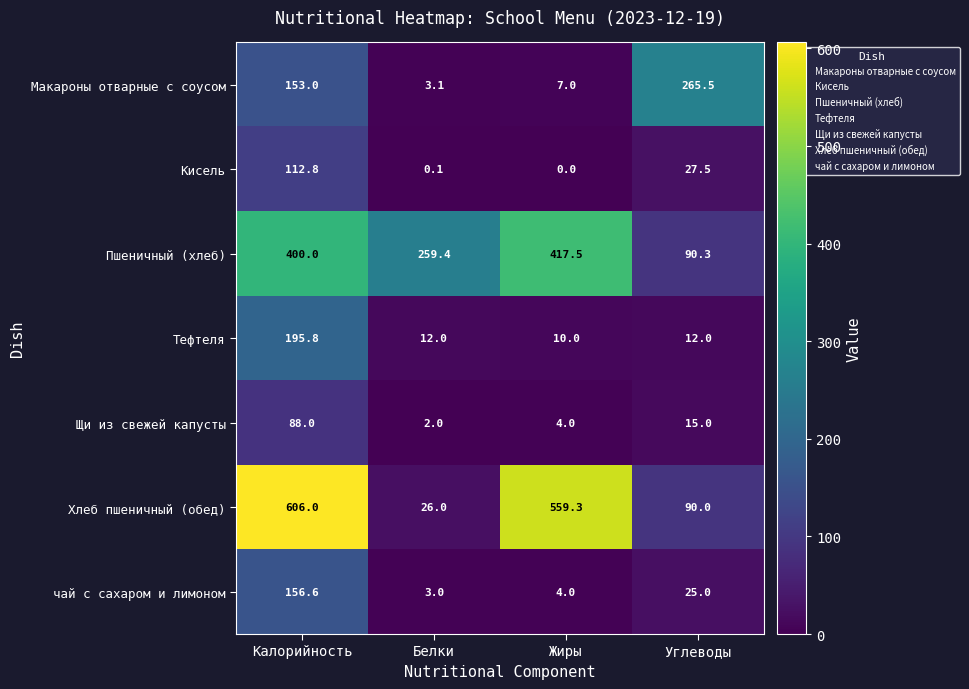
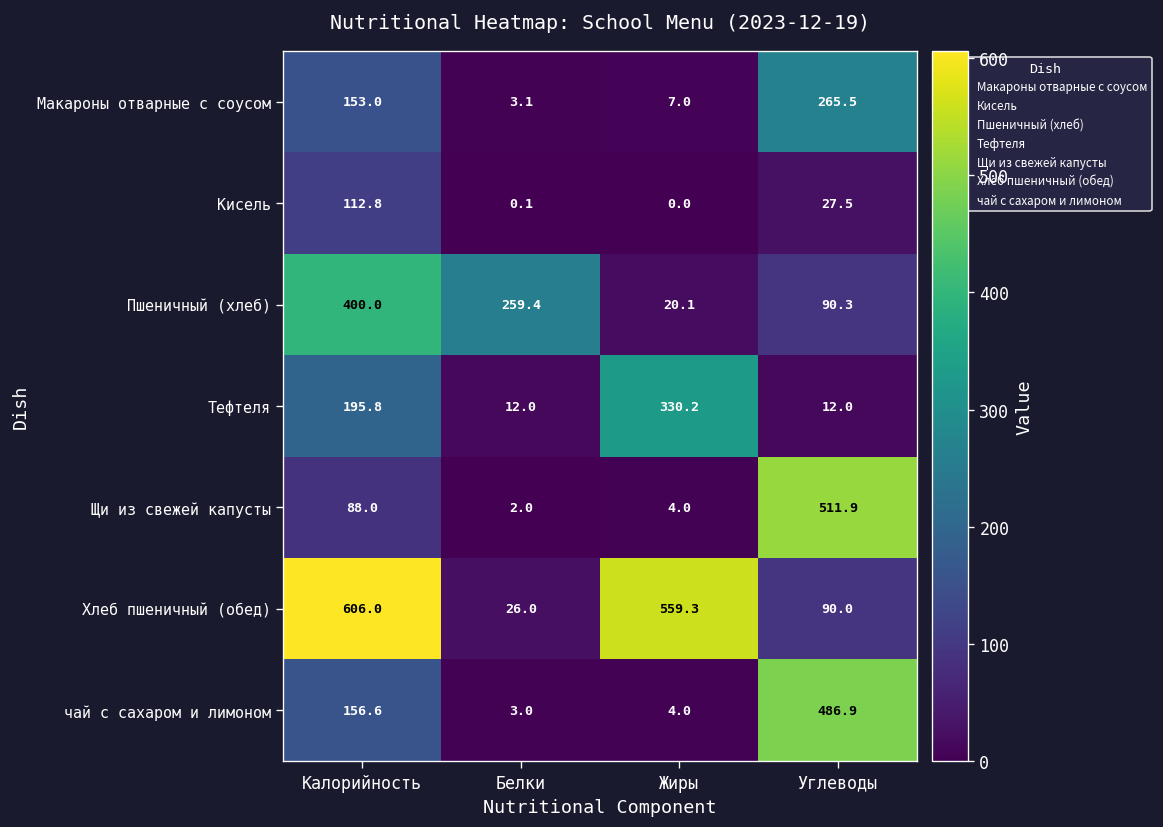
  {
    "Макароны отварные с соусом": {
      "Калорийность": 153.0,
      "Белки": 3.1,
      "Жиры": 7.0,
      "Углеводы": 265.5
    },
    "Кисель": {
      "Калорийность": 112.8,
      "Белки": 0.1,
      "Жиры": 0.0,
      "Углеводы": 27.5
    },
    "Пшеничный (хлеб)": {
      "Калорийность": 400.0,
      "Белки": 259.4,
-     "Жиры": 417.5,
+     "Жиры": 20.1,
      "Углеводы": 90.3
    },
    "Тефтеля": {
      "Калорийность": 195.8,
      "Белки": 12.0,
-     "Жиры": 10.0,
+     "Жиры": 330.2,
      "Углеводы": 12.0
    },
    "Щи из свежей капусты": {
      "Калорийность": 88.0,
      "Белки": 2.0,
      "Жиры": 4.0,
-     "Углеводы": 15.0
+     "Углеводы": 511.9
    },
    "Хлеб пшеничный (обед)": {
      "Калорийность": 606.0,
      "Белки": 26.0,
      "Жиры": 559.3,
      "Углеводы": 90.0
    },
    "чай с сахаром и лимоном": {
      "Калорийность": 156.6,
      "Белки": 3.0,
      "Жиры": 4.0,
-     "Углеводы": 25.0
+     "Углеводы": 486.9
    }
  }
